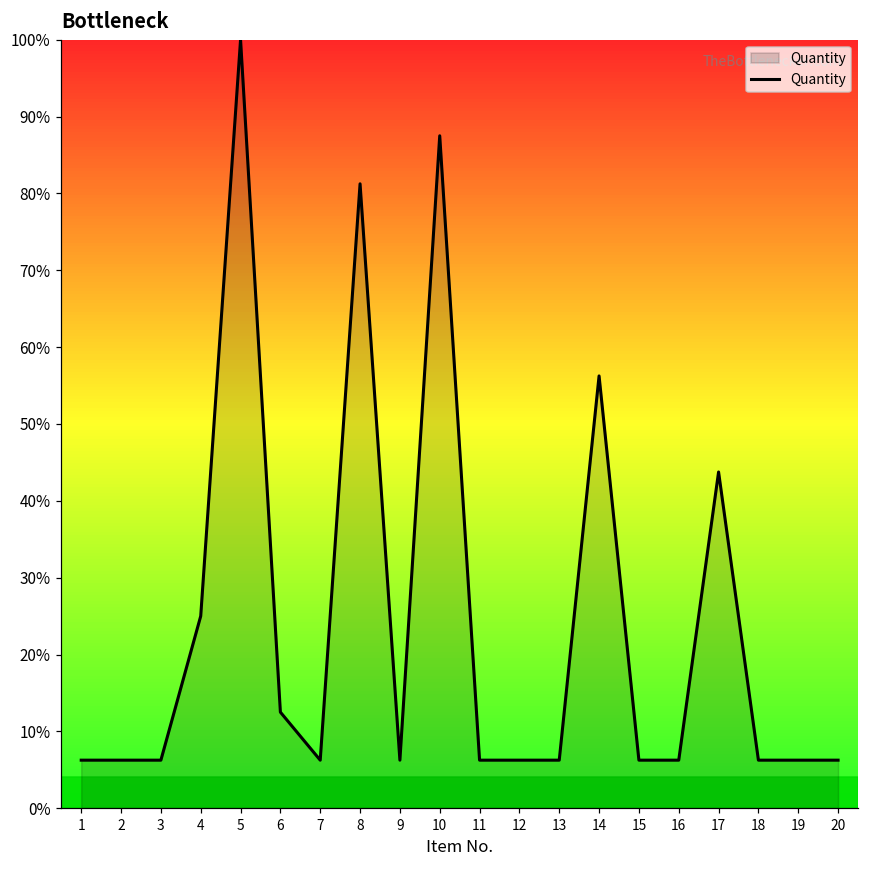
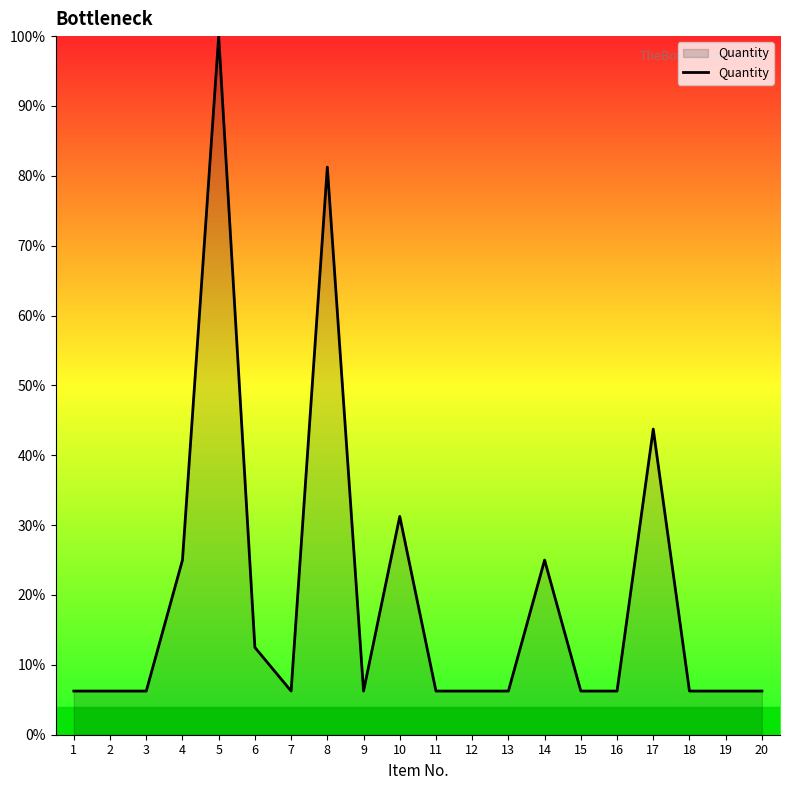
  {
    "1": "6%",
    "2": "6%",
    "3": "6%",
    "4": "25%",
    "5": "100%",
    "6": "13%",
    "7": "6%",
    "8": "81%",
    "9": "6%",
-   "10": "88%",
+   "10": "31%",
    "11": "6%",
    "12": "6%",
    "13": "6%",
-   "14": "56%",
+   "14": "25%",
    "15": "6%",
    "16": "6%",
    "17": "44%",
    "18": "6%",
    "19": "6%",
    "20": "6%"
  }
